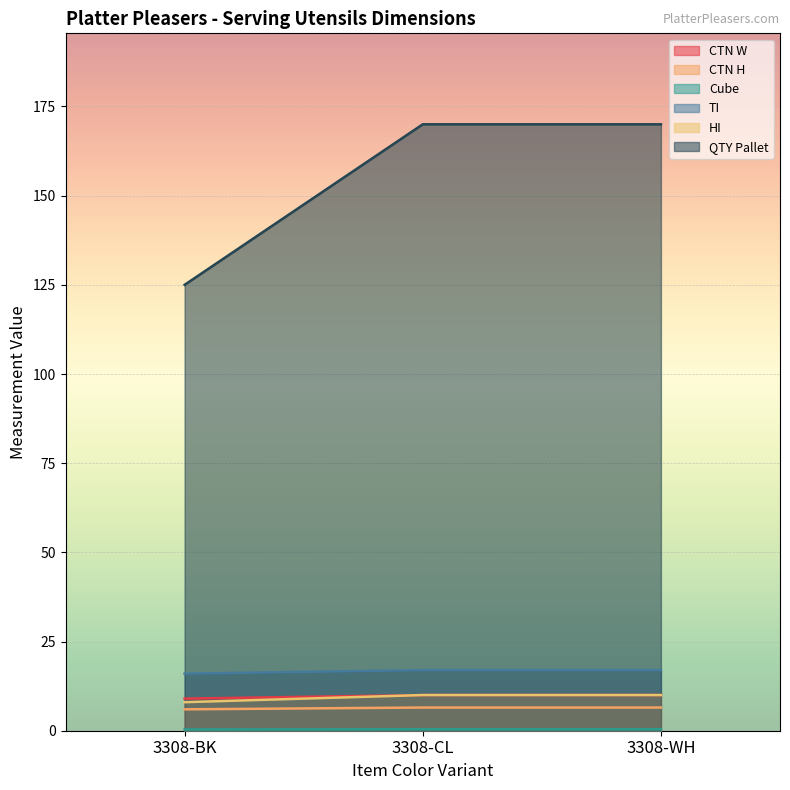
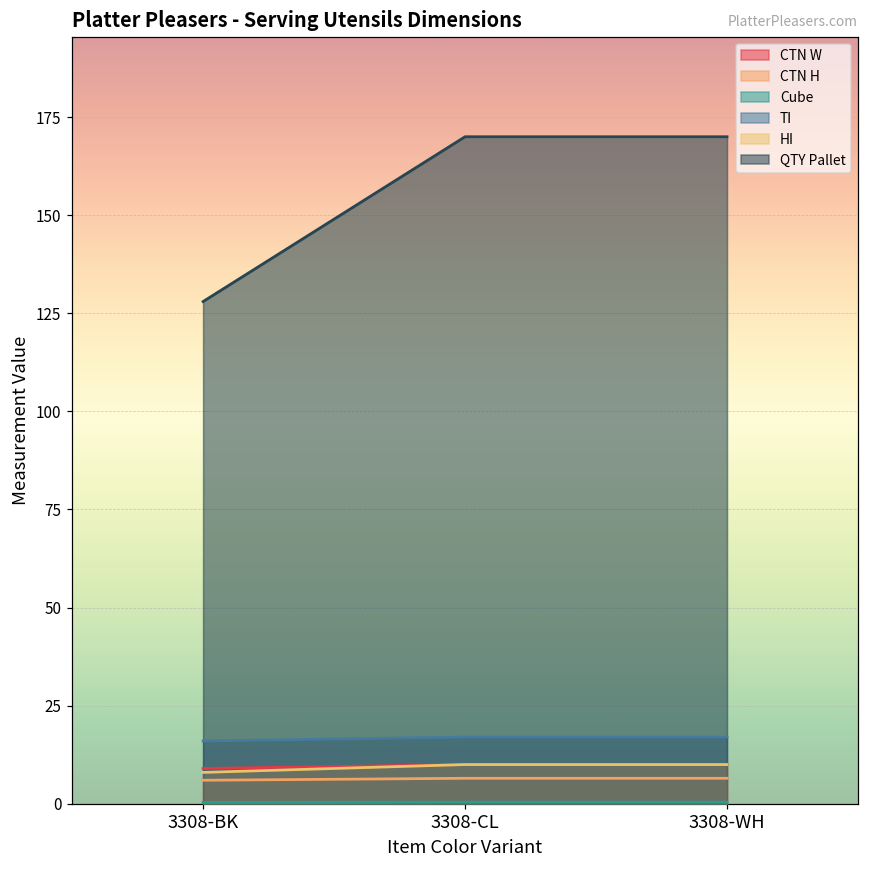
  {
    "CTN W": {
      "3308-BK": 9
    },
    "QTY Pallet": {
-     "3308-BK": 125,
+     "3308-BK": 128,
      "3308-CL": 170,
      "3308-WH": 170
    }
  }
